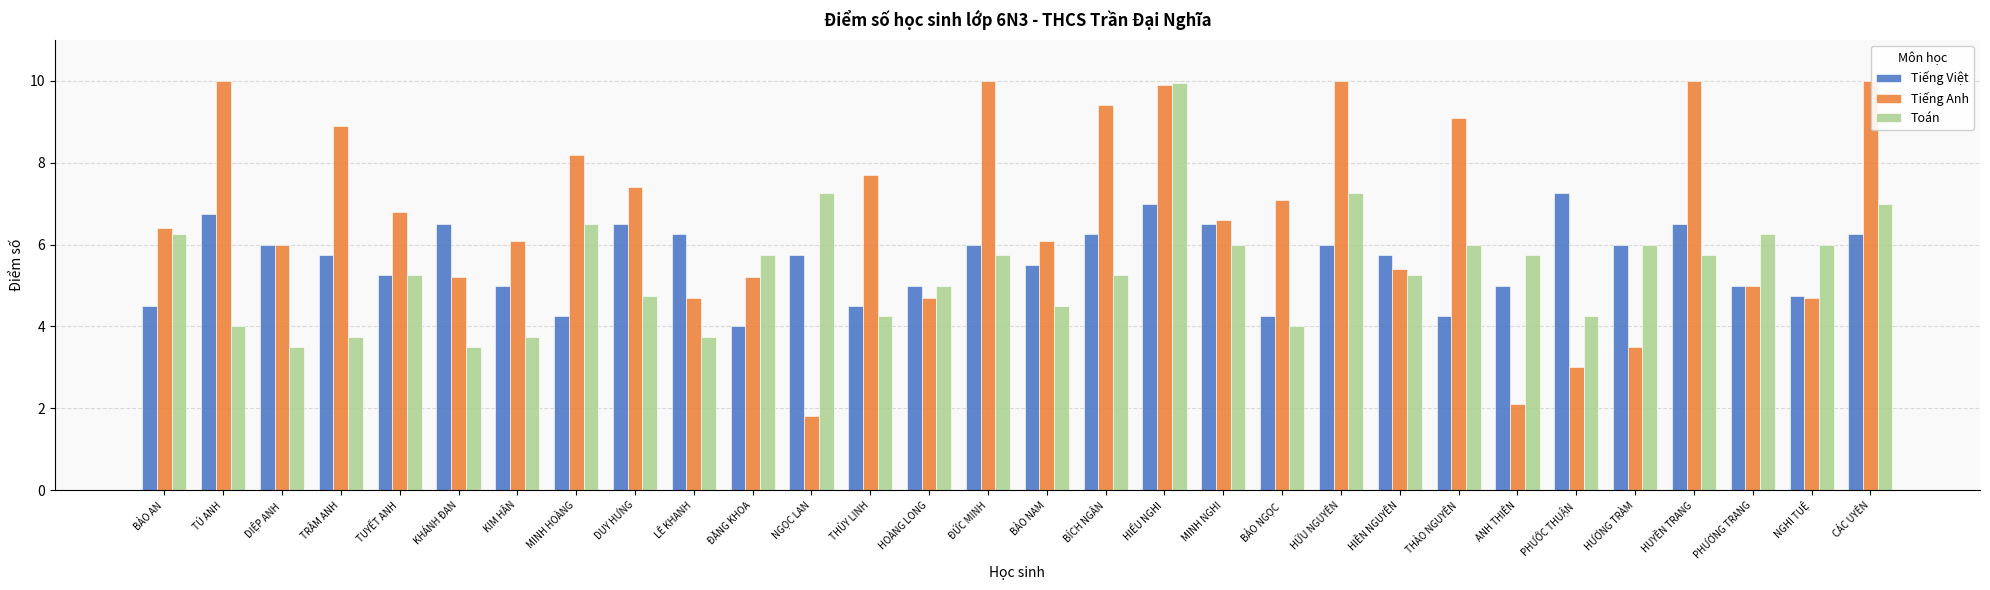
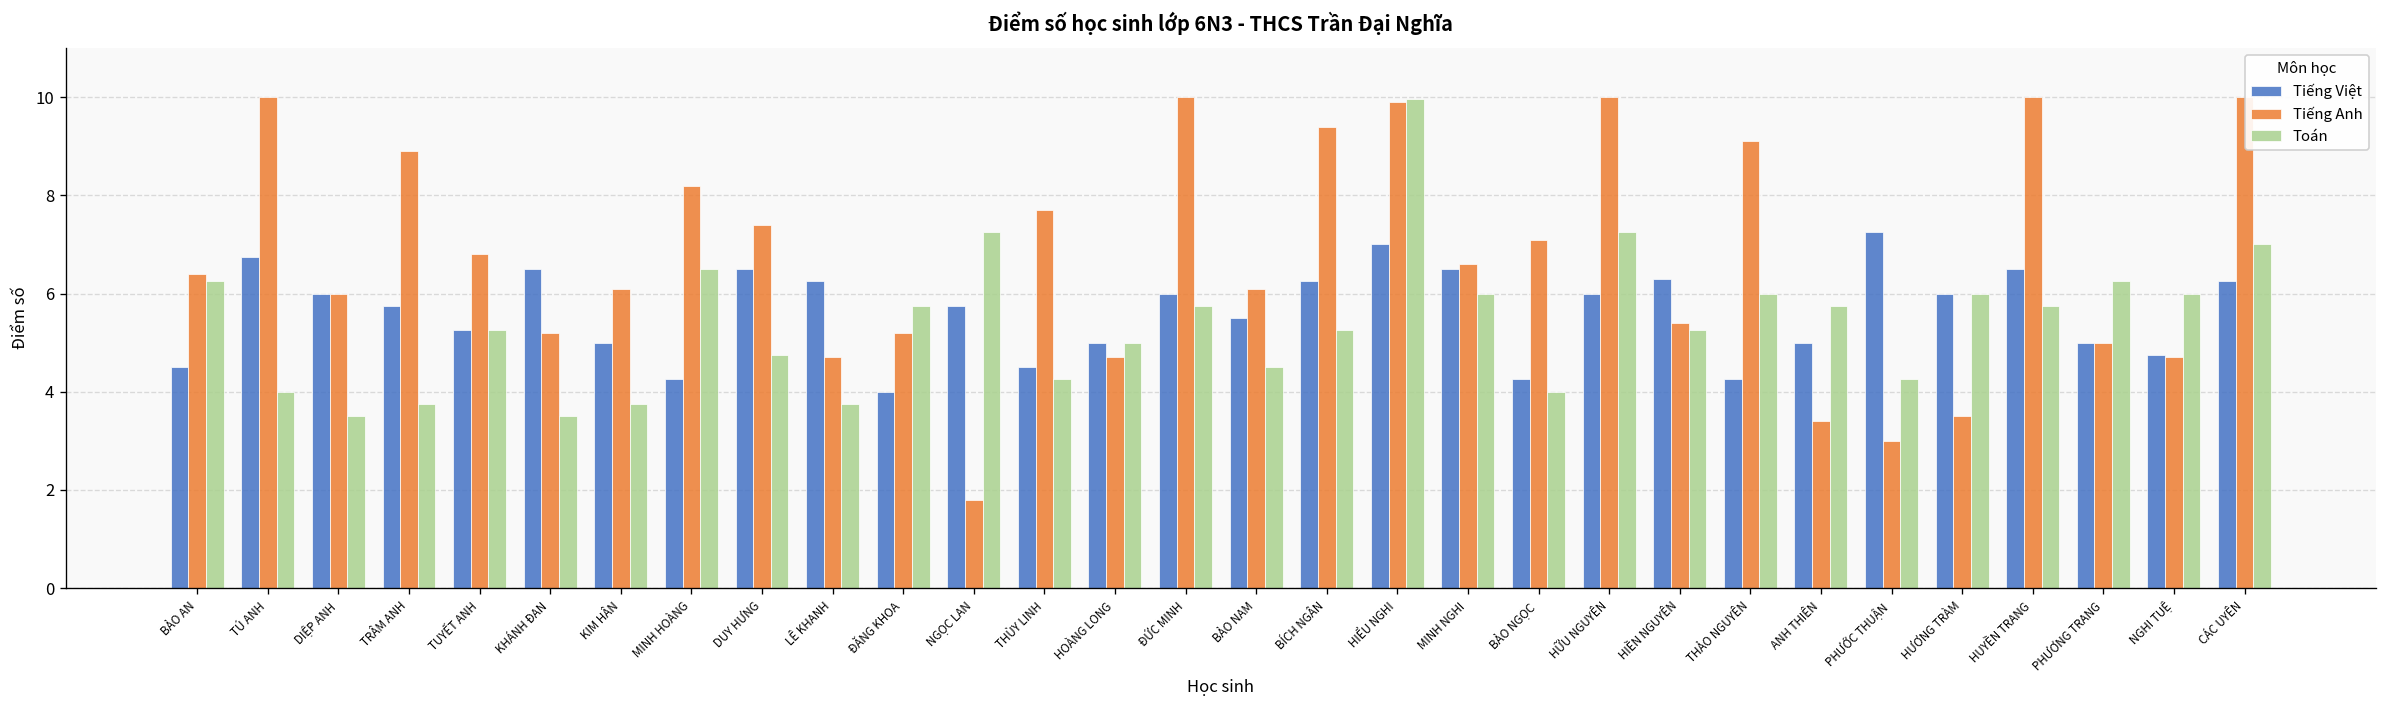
  {
    "Tiếng Việt": {
      "BẢO AN": 4.5,
      "TÚ ANH": 6.8,
      "DIỆP ANH": 6.0,
      "TRÂM ANH": 5.8,
      "TUYẾT ANH": 5.3,
      "KHÁNH ĐAN": 6.5,
      "KIM HÂN": 5.0,
      "MINH HOÀNG": 4.3,
      "DUY HƯNG": 6.5,
      "LÊ KHANH": 6.3,
      "ĐĂNG KHOA": 4.0,
      "NGỌC LAN": 5.8,
      "THÙY LINH": 4.5,
      "HOÀNG LONG": 5.0,
      "ĐỨC MINH": 6.0,
      "BẢO NAM": 5.5,
      "BÍCH NGÂN": 6.3,
      "HIỂU NGHI": 7.0,
      "MINH NGHI": 6.5,
      "BẢO NGỌC": 4.3,
      "HỮU NGUYÊN": 6.0,
-     "HIỀN NGUYÊN": 5.8,
+     "HIỀN NGUYÊN": 6.3,
      "THẢO NGUYÊN": 4.3,
      "ANH THIÊN": 5.0,
      "PHƯỚC THUẬN": 7.3,
      "HƯƠNG TRÀM": 6.0,
      "HUYỀN TRANG": 6.5,
      "PHƯƠNG TRANG": 5.0,
      "NGHI TUỆ": 4.8,
      "CÁC UYÊN": 6.3
    },
    "Tiếng Anh": {
      "BẢO AN": 6.4,
      "TÚ ANH": 10.0,
      "DIỆP ANH": 6.0,
      "TRÂM ANH": 8.9,
      "TUYẾT ANH": 6.8,
      "KHÁNH ĐAN": 5.2,
      "KIM HÂN": 6.1,
      "MINH HOÀNG": 8.2,
      "DUY HƯNG": 7.4,
      "LÊ KHANH": 4.7,
      "ĐĂNG KHOA": 5.2,
      "NGỌC LAN": 1.8,
      "THÙY LINH": 7.7,
      "HOÀNG LONG": 4.7,
      "ĐỨC MINH": 10.0,
      "BẢO NAM": 6.1,
      "BÍCH NGÂN": 9.4,
      "HIỂU NGHI": 9.9,
      "MINH NGHI": 6.6,
      "BẢO NGỌC": 7.1,
      "HỮU NGUYÊN": 10.0,
      "HIỀN NGUYÊN": 5.4,
      "THẢO NGUYÊN": 9.1,
-     "ANH THIÊN": 2.1,
+     "ANH THIÊN": 3.4,
      "PHƯỚC THUẬN": 3.0,
      "HƯƠNG TRÀM": 3.5,
      "HUYỀN TRANG": 10.0,
      "PHƯƠNG TRANG": 5.0,
      "NGHI TUỆ": 4.7,
      "CÁC UYÊN": 10.0
    },
    "Toán": {
      "BẢO AN": 6.3,
      "TÚ ANH": 4.0,
      "DIỆP ANH": 3.5,
      "TRÂM ANH": 3.8,
      "TUYẾT ANH": 5.3,
      "KHÁNH ĐAN": 3.5,
      "KIM HÂN": 3.8,
      "MINH HOÀNG": 6.5,
      "DUY HƯNG": 4.8,
      "LÊ KHANH": 3.8,
      "ĐĂNG KHOA": 5.8,
      "NGỌC LAN": 7.3,
      "THÙY LINH": 4.3,
      "HOÀNG LONG": 5.0,
      "ĐỨC MINH": 5.8,
      "BẢO NAM": 4.5,
      "BÍCH NGÂN": 5.3,
      "HIỂU NGHI": 10.0,
      "MINH NGHI": 6.0,
      "BẢO NGỌC": 4.0,
      "HỮU NGUYÊN": 7.3,
      "HIỀN NGUYÊN": 5.3,
      "THẢO NGUYÊN": 6.0,
      "ANH THIÊN": 5.8,
      "PHƯỚC THUẬN": 4.3,
      "HƯƠNG TRÀM": 6.0,
      "HUYỀN TRANG": 5.8,
      "PHƯƠNG TRANG": 6.3,
      "NGHI TUỆ": 6.0,
      "CÁC UYÊN": 7.0
    }
  }
